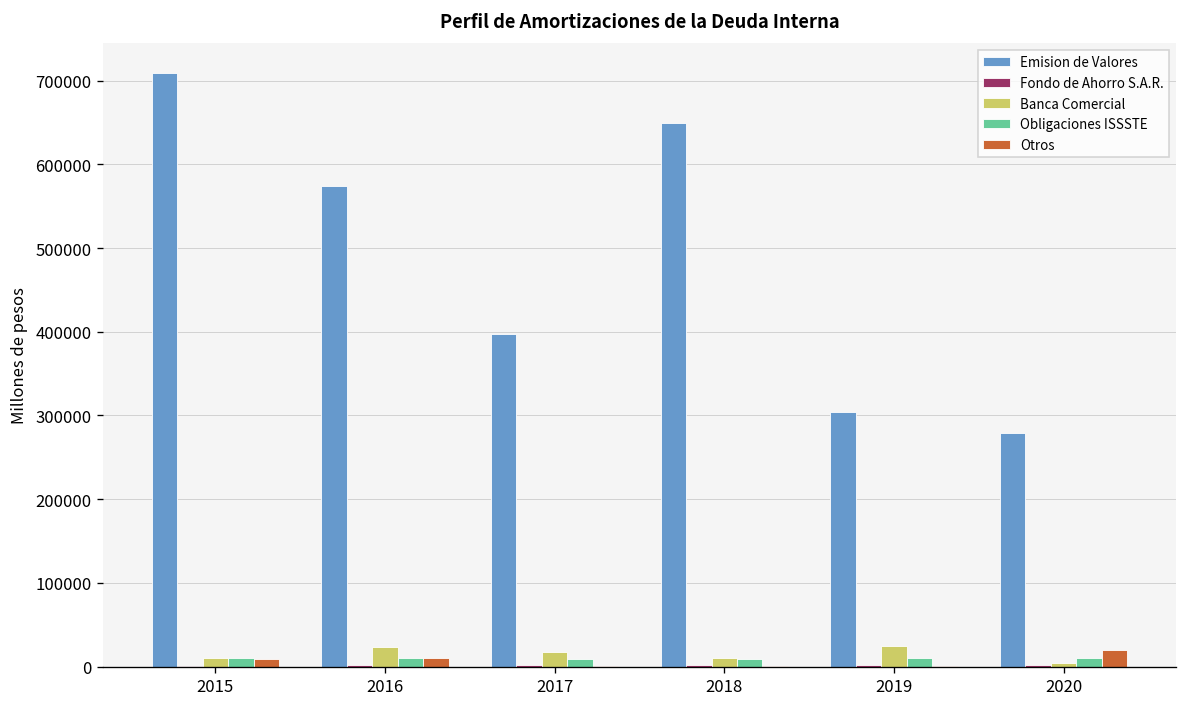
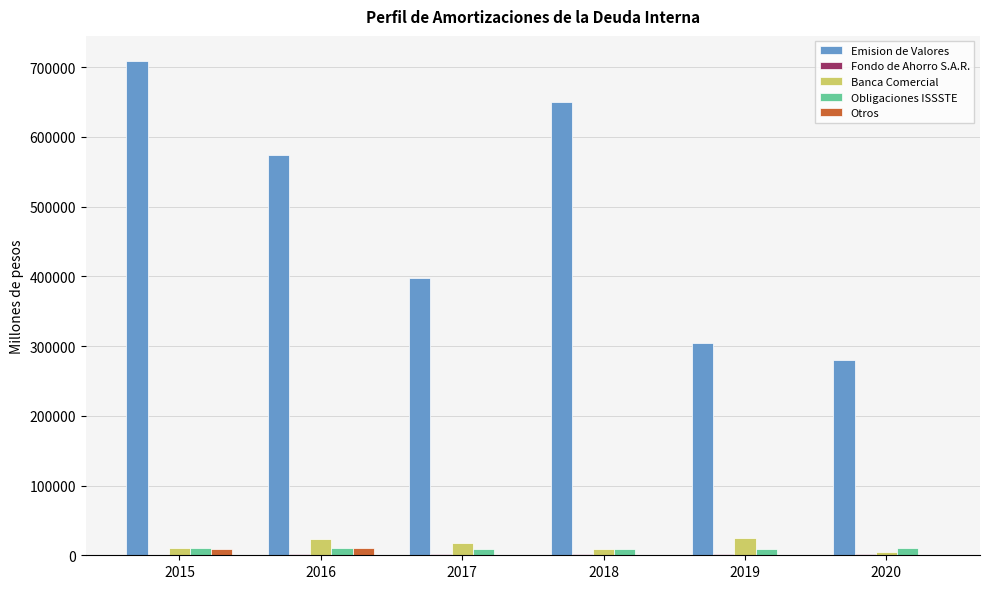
  {
    "Emision de Valores": {
      "2015": 710000,
      "2016": 570000,
      "2017": 400000,
      "2018": 650000,
      "2019": 300000,
      "2020": 280000
    },
    "Banca Comercial": {
      "2015": 10000,
      "2016": 20000,
      "2017": 20000,
      "2018": 10000,
      "2019": 20000,
      "2020": 0
    },
    "Obligaciones ISSSTE": {
      "2015": 10000,
      "2016": 10000,
      "2017": 10000,
      "2018": 10000,
      "2019": 10000,
      "2020": 10000
    },
    "Otros": {
      "2015": 10000,
      "2016": 10000,
-     "2020": 20000
+     "2020": 0
    }
  }
